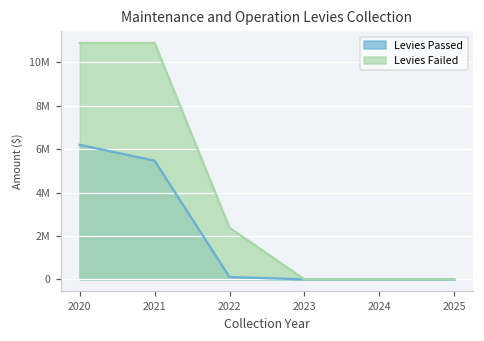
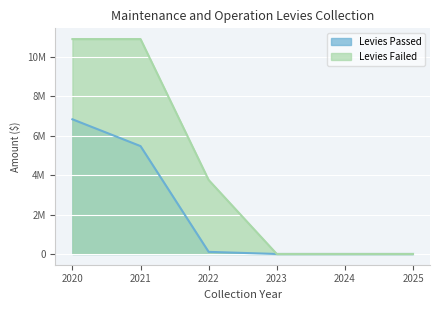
  {
    "Levies Passed": {
-     "2020": 6200000,
+     "2020": 6800000,
      "2021": 5500000,
      "2022": 100000
    },
    "Levies Failed": {
      "2020": 10900000,
      "2021": 10900000,
-     "2022": 2400000
+     "2022": 3800000
    }
  }
